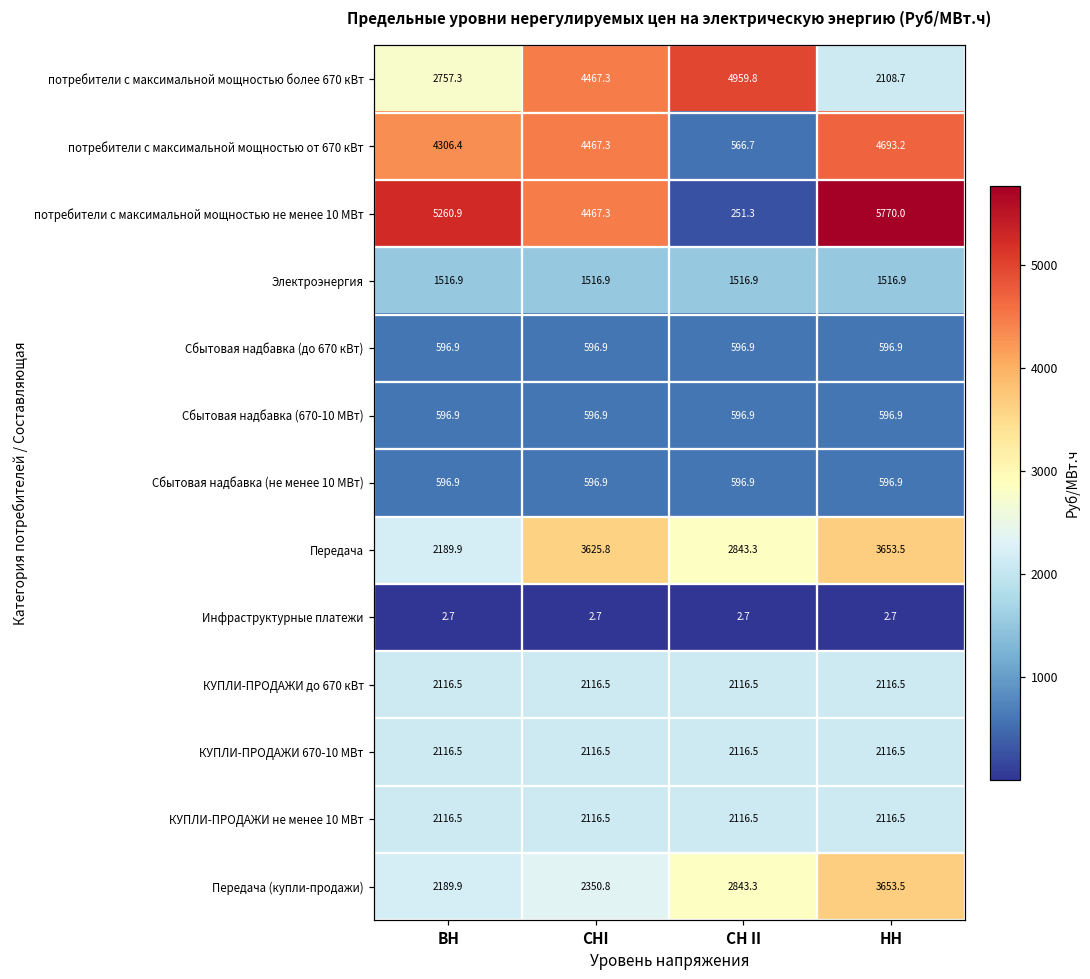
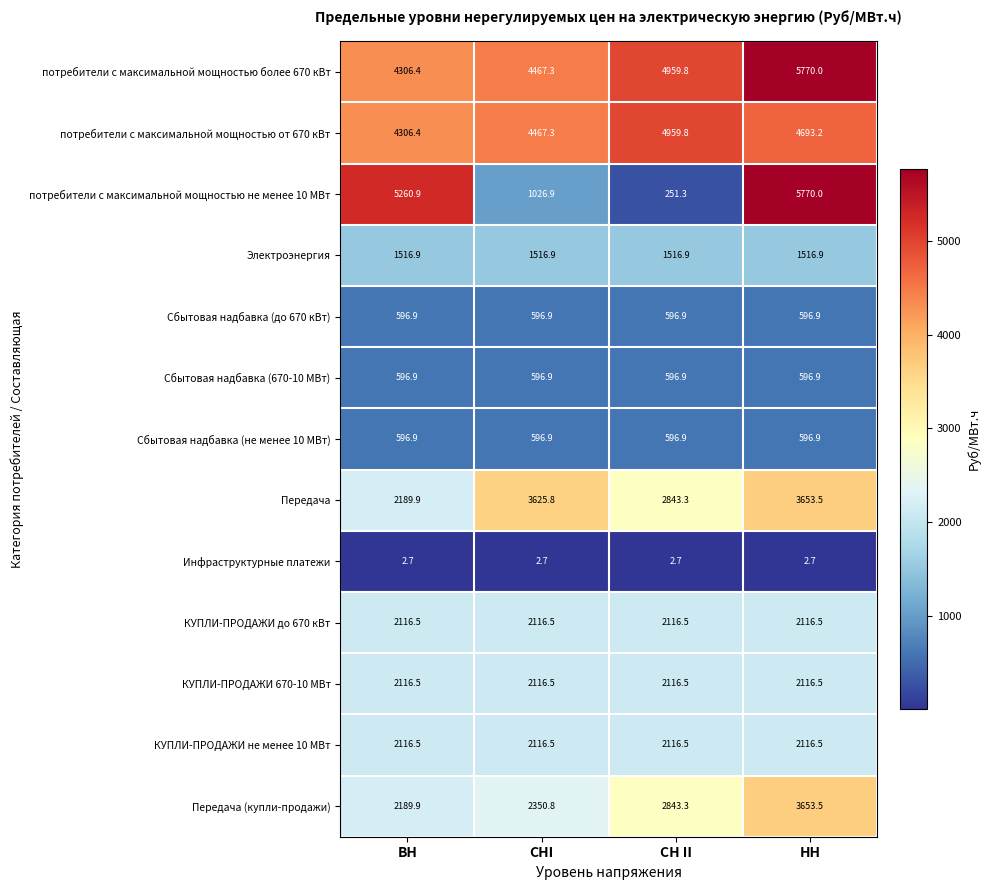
  {
    "потребители с максимальной мощностью более 670 кВт": {
-     "ВН": 2757.3,
+     "ВН": 4306.4,
      "СНI": 4467.3,
      "СН II": 4959.8,
-     "НН": 2108.7
+     "НН": 5770.0
    },
    "потребители с максимальной мощностью от 670 кВт": {
      "ВН": 4306.4,
      "СНI": 4467.3,
-     "СН II": 566.7,
+     "СН II": 4959.8,
      "НН": 4693.2
    },
    "потребители с максимальной мощностью не менее 10 МВт": {
      "ВН": 5260.9,
-     "СНI": 4467.3,
+     "СНI": 1026.9,
      "СН II": 251.3,
      "НН": 5770.0
    },
    "Электроэнергия": {
      "ВН": 1516.9,
      "СНI": 1516.9,
      "СН II": 1516.9,
      "НН": 1516.9
    },
    "Сбытовая надбавка (до 670 кВт)": {
      "ВН": 596.9,
      "СНI": 596.9,
      "СН II": 596.9,
      "НН": 596.9
    },
    "Сбытовая надбавка (670-10 МВт)": {
      "ВН": 596.9,
      "СНI": 596.9,
      "СН II": 596.9,
      "НН": 596.9
    },
    "Сбытовая надбавка (не менее 10 МВт)": {
      "ВН": 596.9,
      "СНI": 596.9,
      "СН II": 596.9,
      "НН": 596.9
    },
    "Передача": {
      "ВН": 2189.9,
      "СНI": 3625.8,
      "СН II": 2843.3,
      "НН": 3653.5
    },
    "Инфраструктурные платежи": {
      "ВН": 2.7,
      "СНI": 2.7,
      "СН II": 2.7,
      "НН": 2.7
    },
    "КУПЛИ-ПРОДАЖИ до 670 кВт": {
      "ВН": 2116.5,
      "СНI": 2116.5,
      "СН II": 2116.5,
      "НН": 2116.5
    },
    "КУПЛИ-ПРОДАЖИ 670-10 МВт": {
      "ВН": 2116.5,
      "СНI": 2116.5,
      "СН II": 2116.5,
      "НН": 2116.5
    },
    "КУПЛИ-ПРОДАЖИ не менее 10 МВт": {
      "ВН": 2116.5,
      "СНI": 2116.5,
      "СН II": 2116.5,
      "НН": 2116.5
    },
    "Передача (купли-продажи)": {
      "ВН": 2189.9,
      "СНI": 2350.8,
      "СН II": 2843.3,
      "НН": 3653.5
    }
  }
